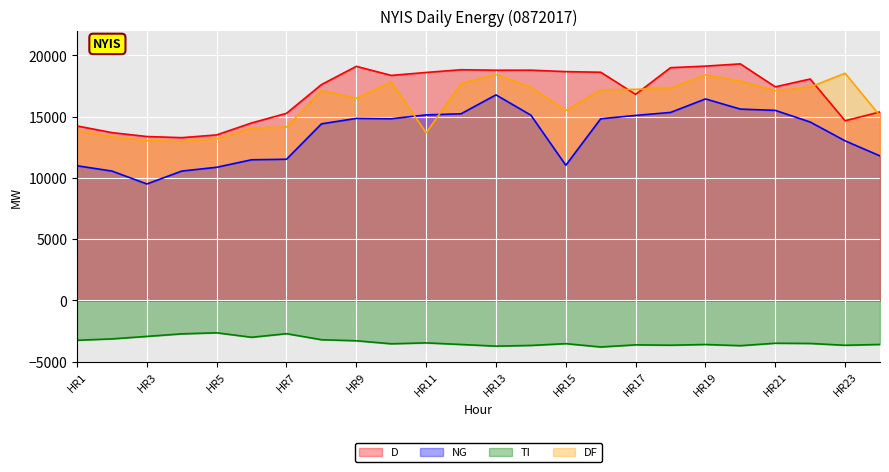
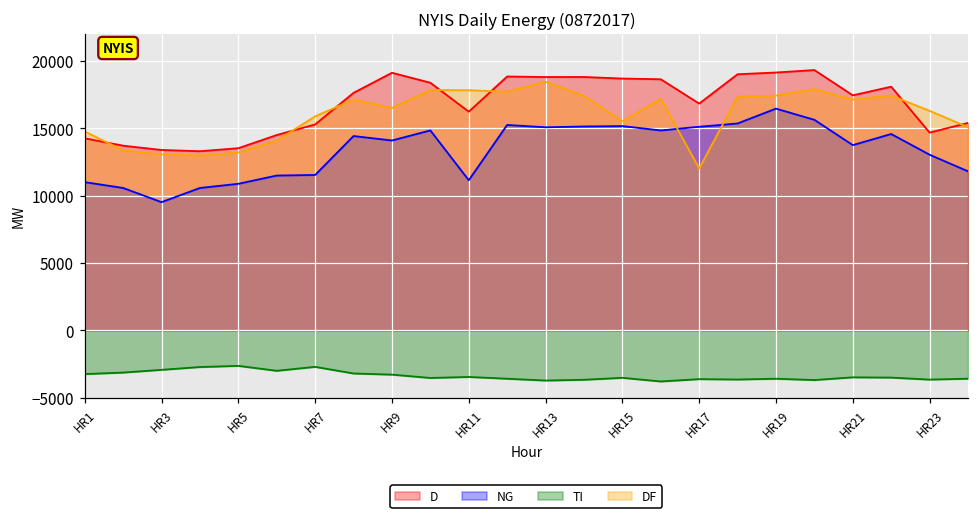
  {
    "D": {
      "HR1": 14200,
      "HR3": 13400,
      "HR5": 13500,
      "HR7": 15300,
      "HR9": 19100,
-     "HR11": 18600,
+     "HR11": 16200,
      "HR13": 18800,
      "HR15": 18700,
      "HR17": 16800,
      "HR19": 19100,
      "HR21": 17400,
      "HR23": 14700
    },
    "NG": {
      "HR1": 11000,
      "HR3": 9500,
      "HR5": 10900,
      "HR7": 11500,
-     "HR9": 14900,
-     "HR11": 15100,
-     "HR13": 16800,
-     "HR15": 11000,
+     "HR9": 14100,
+     "HR11": 11100,
+     "HR13": 15100,
+     "HR15": 15200,
      "HR17": 15100,
      "HR19": 16400,
-     "HR21": 15500,
+     "HR21": 13700,
      "HR23": 13000
    },
    "DF": {
-     "HR1": 13900,
+     "HR1": 14800,
      "HR3": 13000,
      "HR5": 13200,
-     "HR7": 14200,
+     "HR7": 15900,
      "HR9": 16500,
-     "HR11": 13700,
+     "HR11": 17800,
      "HR13": 18400,
      "HR15": 15500,
-     "HR17": 17200,
-     "HR19": 18400,
+     "HR17": 12000,
+     "HR19": 17400,
      "HR21": 17100,
-     "HR23": 18500
+     "HR23": 16300
    }
  }
